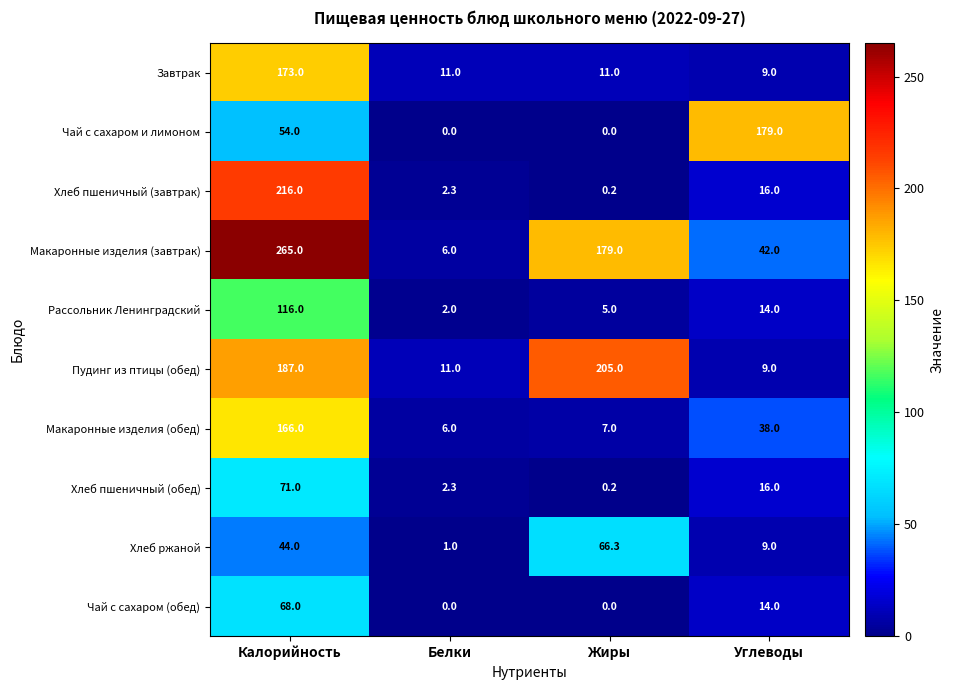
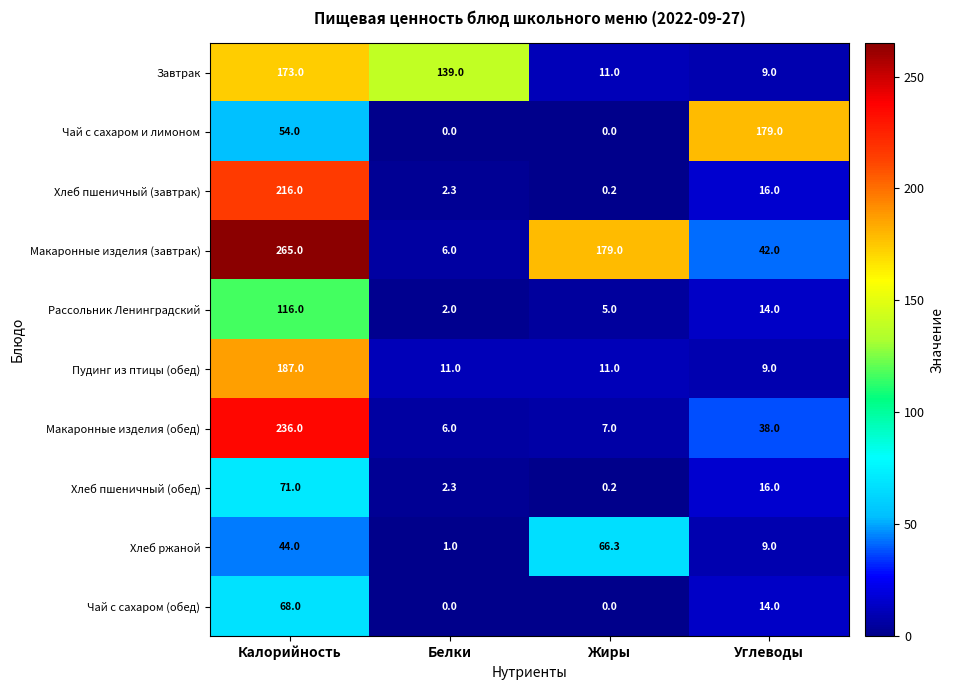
  {
    "Завтрак": {
      "Калорийность": 173.0,
-     "Белки": 11.0,
+     "Белки": 139.0,
      "Жиры": 11.0,
      "Углеводы": 9.0
    },
    "Чай с сахаром и лимоном": {
      "Калорийность": 54.0,
      "Белки": 0.0,
      "Жиры": 0.0,
      "Углеводы": 179.0
    },
    "Хлеб пшеничный (завтрак)": {
      "Калорийность": 216.0,
      "Белки": 2.3,
      "Жиры": 0.2,
      "Углеводы": 16.0
    },
    "Макаронные изделия (завтрак)": {
      "Калорийность": 265.0,
      "Белки": 6.0,
      "Жиры": 179.0,
      "Углеводы": 42.0
    },
    "Рассольник Ленинградский": {
      "Калорийность": 116.0,
      "Белки": 2.0,
      "Жиры": 5.0,
      "Углеводы": 14.0
    },
    "Пудинг из птицы (обед)": {
      "Калорийность": 187.0,
      "Белки": 11.0,
-     "Жиры": 205.0,
+     "Жиры": 11.0,
      "Углеводы": 9.0
    },
    "Макаронные изделия (обед)": {
-     "Калорийность": 166.0,
+     "Калорийность": 236.0,
      "Белки": 6.0,
      "Жиры": 7.0,
      "Углеводы": 38.0
    },
    "Хлеб пшеничный (обед)": {
      "Калорийность": 71.0,
      "Белки": 2.3,
      "Жиры": 0.2,
      "Углеводы": 16.0
    },
    "Хлеб ржаной": {
      "Калорийность": 44.0,
      "Белки": 1.0,
      "Жиры": 66.3,
      "Углеводы": 9.0
    },
    "Чай с сахаром (обед)": {
      "Калорийность": 68.0,
      "Белки": 0.0,
      "Жиры": 0.0,
      "Углеводы": 14.0
    }
  }
